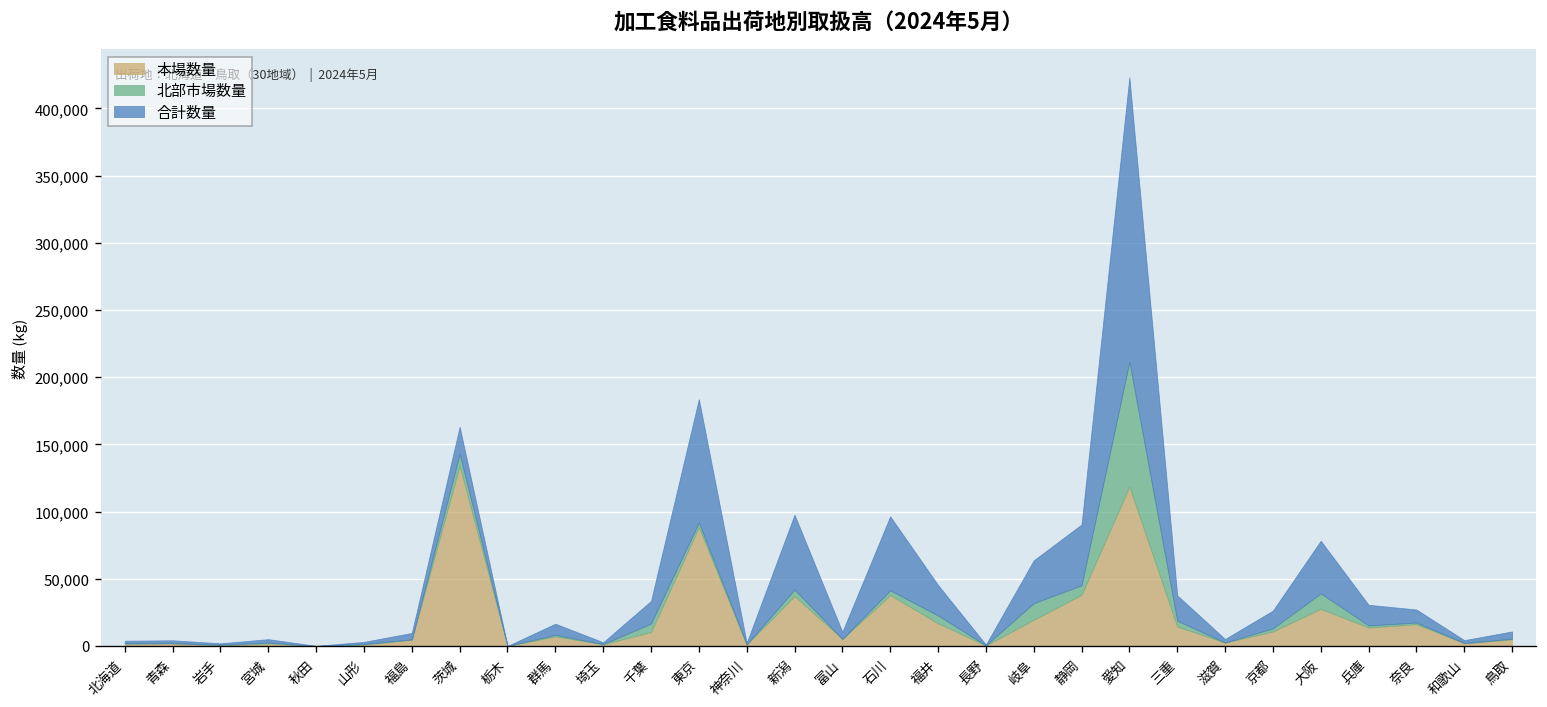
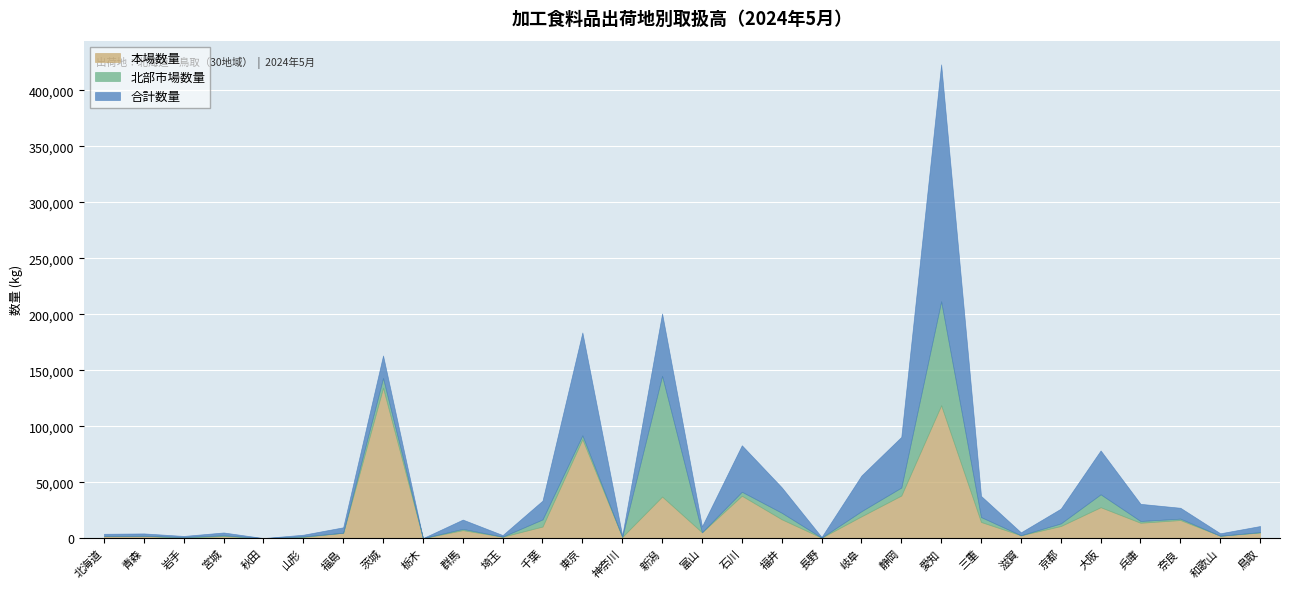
  {
    "本場数量": {
      "茨城": "134,000",
      "千葉": "10,000",
      "東京": "88,000",
      "新潟": "37,000",
      "石川": "38,000",
      "福井": "17,000",
      "岐阜": "20,000",
      "静岡": "38,000",
      "愛知": "119,000",
      "三重": "14,000",
      "京都": "11,000",
      "大阪": "28,000"
    },
    "北部市場数量": {
      "茨城": "9,000",
      "千葉": "6,000",
      "東京": "3,000",
-     "新潟": "5,000",
+     "新潟": "108,000",
      "石川": "4,000",
      "福井": "6,000",
-     "岐阜": "12,000",
+     "岐阜": "5,000",
      "静岡": "7,000",
      "愛知": "93,000",
      "三重": "4,000",
      "京都": "2,000",
      "大阪": "12,000"
    },
    "合計数量": {
      "宮城": "3,000",
      "福島": "5,000",
      "茨城": "20,000",
      "群馬": "8,000",
      "千葉": "17,000",
      "東京": "92,000",
      "新潟": "56,000",
      "富山": "5,000",
-     "石川": "55,000",
+     "石川": "41,000",
      "福井": "23,000",
      "岐阜": "32,000",
      "静岡": "45,000",
      "愛知": "212,000",
      "三重": "19,000",
      "滋賀": "3,000",
      "京都": "13,000",
      "大阪": "39,000",
      "兵庫": "15,000",
      "奈良": "10,000",
      "鳥取": "5,000"
    }
  }
